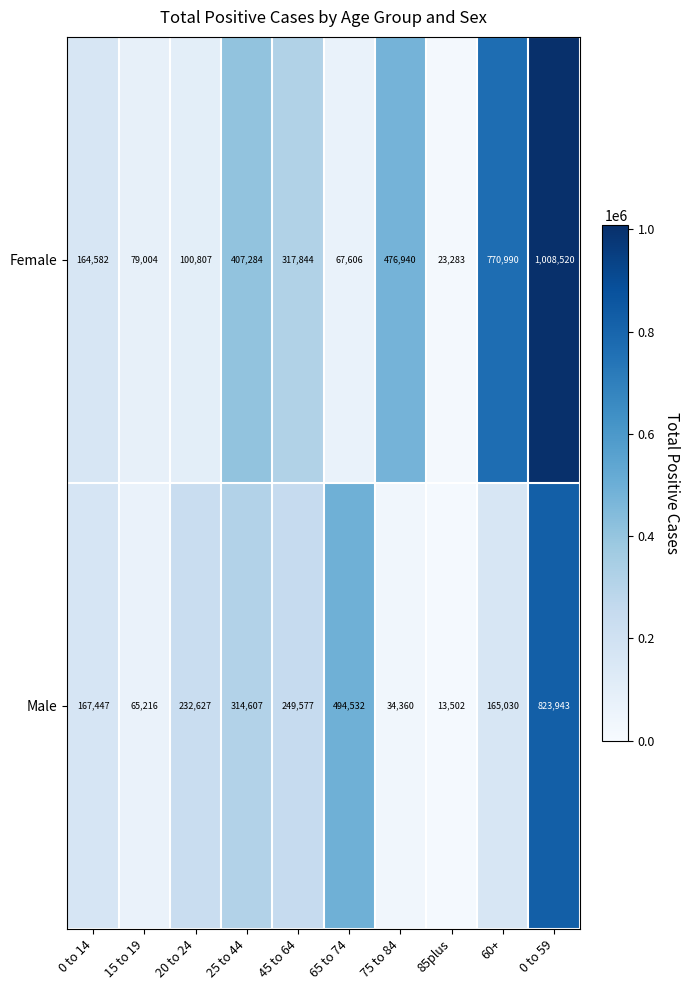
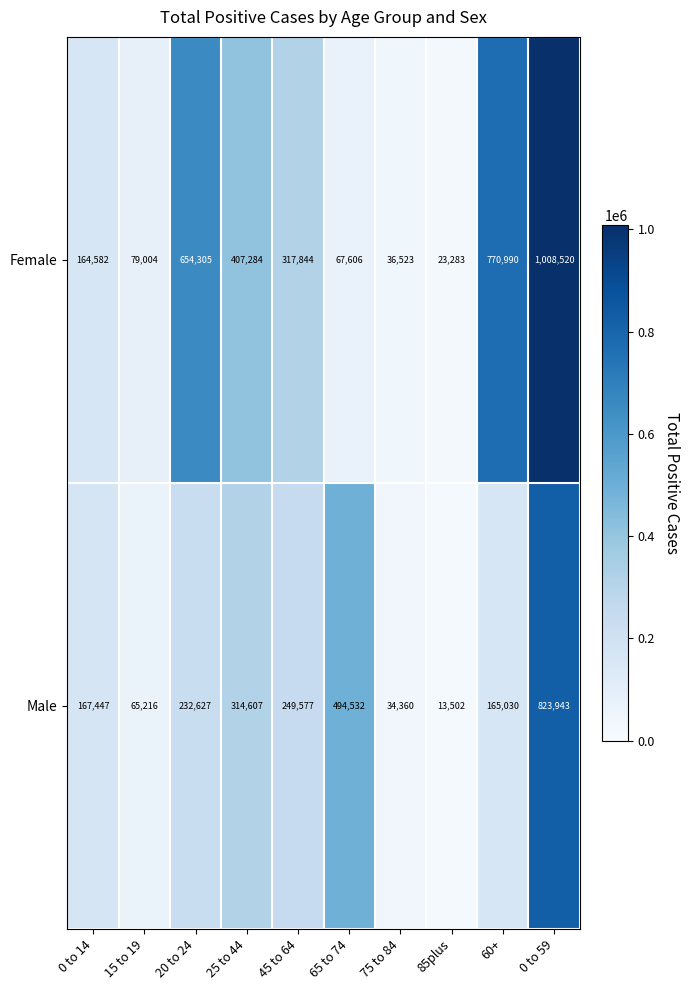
  {
    "Female": {
      "0 to 14": "164,582",
      "15 to 19": "79,004",
-     "20 to 24": "100,807",
+     "20 to 24": "654,305",
      "25 to 44": "407,284",
      "45 to 64": "317,844",
      "65 to 74": "67,606",
-     "75 to 84": "476,940",
+     "75 to 84": "36,523",
      "85plus": "23,283",
      "60+": "770,990",
      "0 to 59": "1,008,520"
    },
    "Male": {
      "0 to 14": "167,447",
      "15 to 19": "65,216",
      "20 to 24": "232,627",
      "25 to 44": "314,607",
      "45 to 64": "249,577",
      "65 to 74": "494,532",
      "75 to 84": "34,360",
      "85plus": "13,502",
      "60+": "165,030",
      "0 to 59": "823,943"
    }
  }
